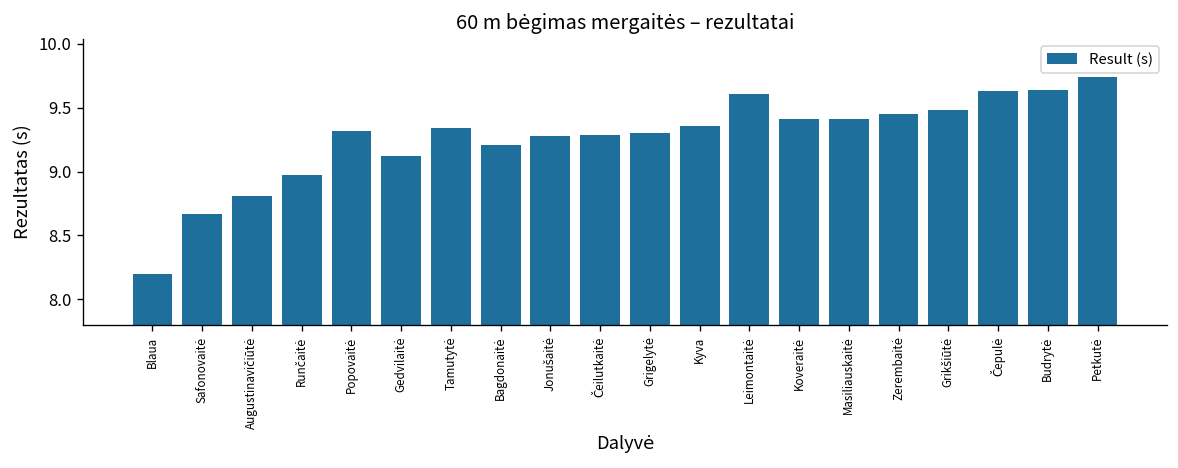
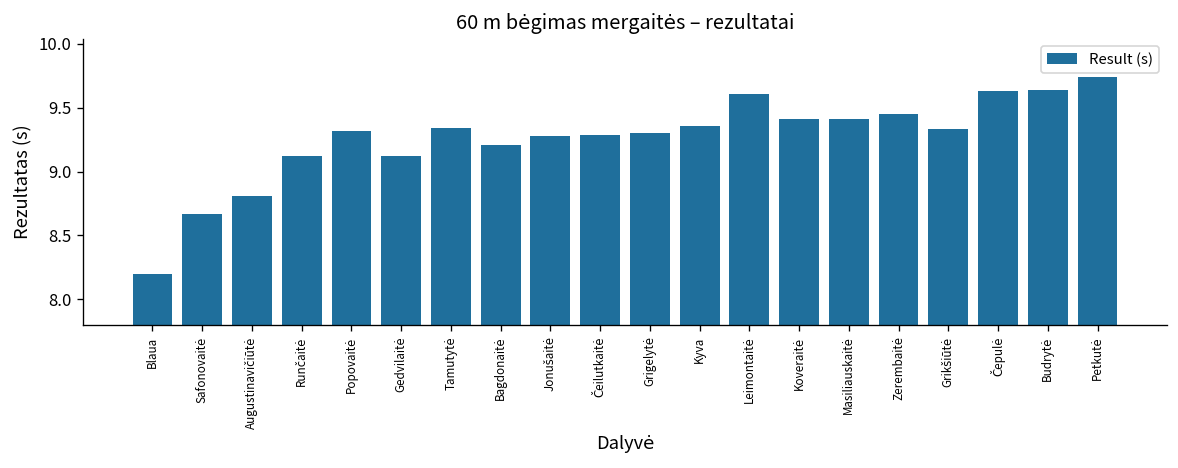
  {
    "Blaua": 8.20,
    "Safonovaitė": 8.67,
    "Augustinavičiūtė": 8.81,
-   "Runčaitė": 8.97,
+   "Runčaitė": 9.12,
    "Popovaitė": 9.32,
    "Gedvilaitė": 9.12,
    "Tamutytė": 9.34,
    "Bagdonaitė": 9.21,
    "Jonušaitė": 9.28,
    "Čeilutkaitė": 9.29,
    "Grigelytė": 9.30,
    "Kyva": 9.36,
    "Leimontaitė": 9.61,
    "Koveraitė": 9.41,
    "Masiliauskaitė": 9.41,
    "Zerembaitė": 9.45,
-   "Grikšiūtė": 9.48,
+   "Grikšiūtė": 9.33,
    "Čepulė": 9.63,
    "Budrytė": 9.64,
    "Petkutė": 9.74
  }
